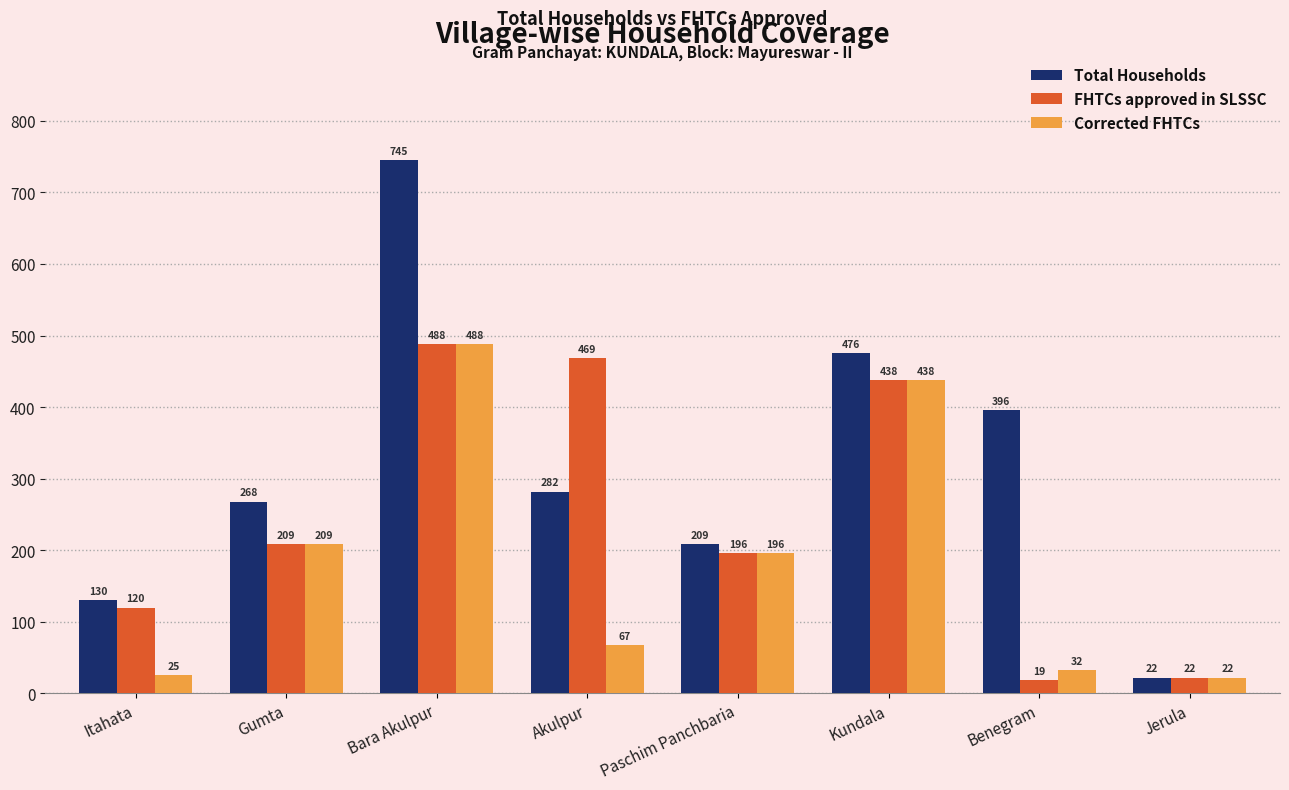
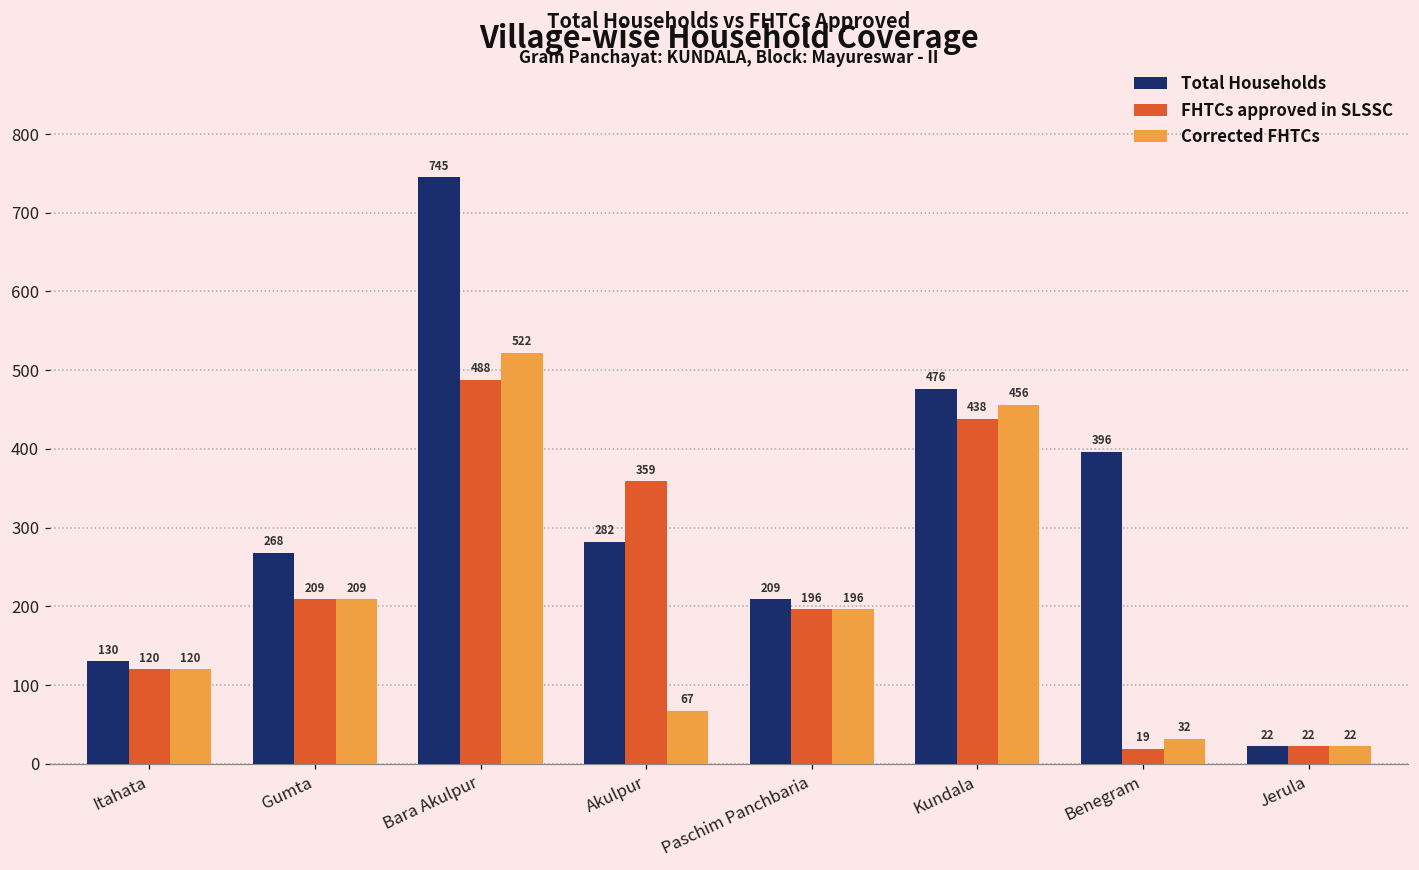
  {
    "Total Households": {
      "Itahata": 130,
      "Gumta": 268,
      "Bara Akulpur": 745,
      "Akulpur": 282,
      "Paschim Panchbaria": 209,
      "Kundala": 476,
      "Benegram": 396,
      "Jerula": 22
    },
    "FHTCs approved in SLSSC": {
      "Itahata": 120,
      "Gumta": 209,
      "Bara Akulpur": 488,
-     "Akulpur": 469,
+     "Akulpur": 359,
      "Paschim Panchbaria": 196,
      "Kundala": 438,
      "Benegram": 19,
      "Jerula": 22
    },
    "Corrected FHTCs": {
-     "Itahata": 25,
+     "Itahata": 120,
      "Gumta": 209,
-     "Bara Akulpur": 488,
+     "Bara Akulpur": 522,
      "Akulpur": 67,
      "Paschim Panchbaria": 196,
-     "Kundala": 438,
+     "Kundala": 456,
      "Benegram": 32,
      "Jerula": 22
    }
  }
